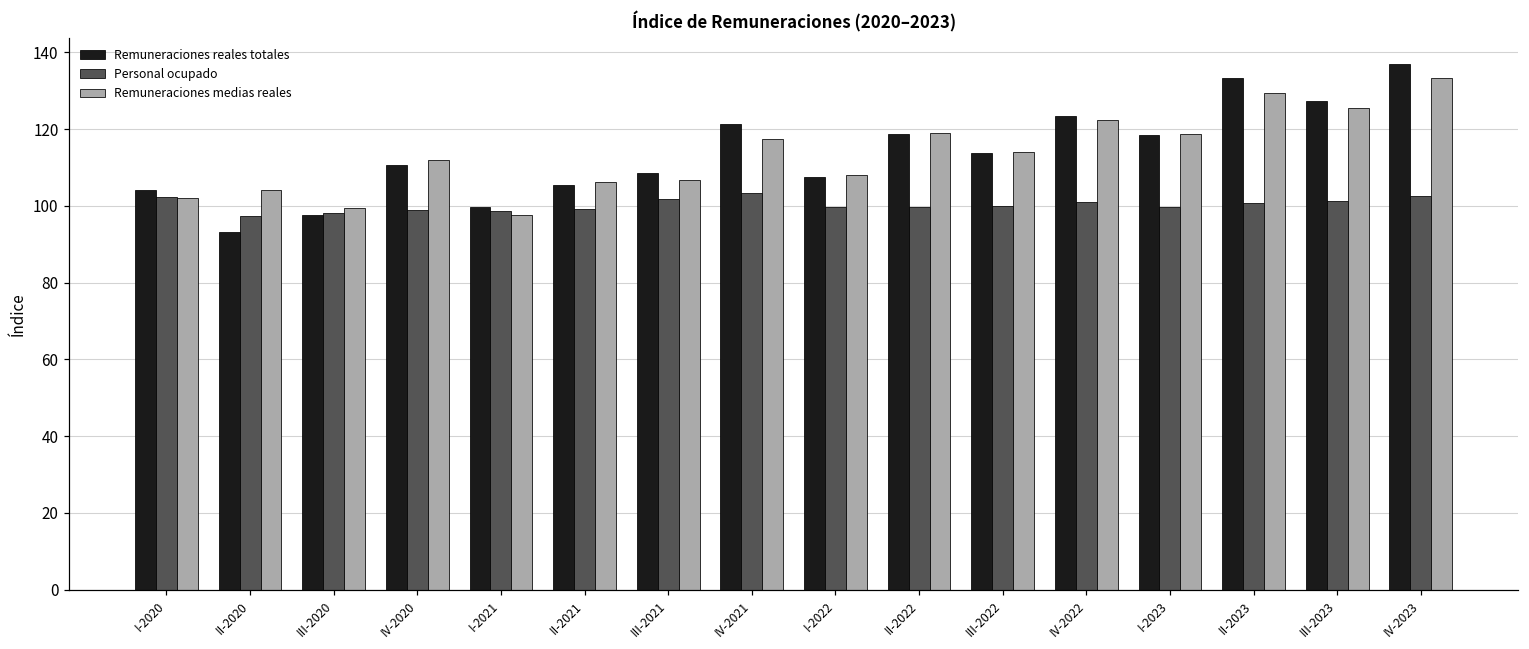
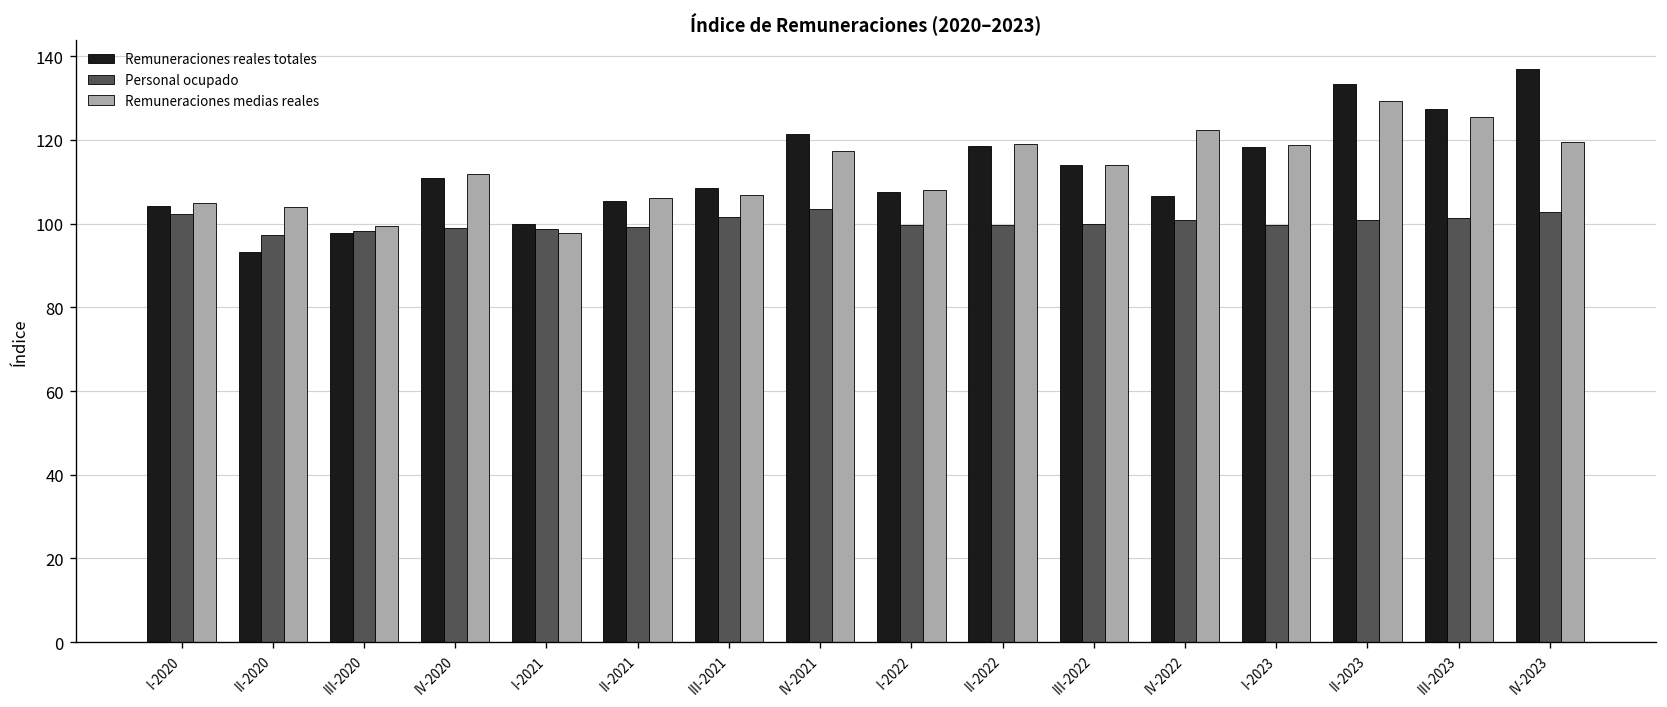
  {
    "Remuneraciones reales totales": {
      "I-2020": 104,
      "II-2020": 93,
      "III-2020": 98,
      "IV-2020": 111,
      "I-2021": 100,
      "II-2021": 105,
      "III-2021": 109,
      "IV-2021": 121,
      "I-2022": 108,
      "II-2022": 119,
      "III-2022": 114,
-     "IV-2022": 124,
+     "IV-2022": 106,
      "I-2023": 118,
      "II-2023": 133,
      "III-2023": 127,
      "IV-2023": 137
    },
    "Personal ocupado": {
      "I-2020": 102,
      "II-2020": 97,
      "III-2020": 98,
      "IV-2020": 99,
      "I-2021": 99,
      "II-2021": 99,
      "III-2021": 102,
      "IV-2021": 103,
      "I-2022": 100,
      "II-2022": 100,
      "III-2022": 100,
      "IV-2022": 101,
      "I-2023": 100,
      "II-2023": 101,
      "III-2023": 101,
      "IV-2023": 103
    },
    "Remuneraciones medias reales": {
-     "I-2020": 102,
+     "I-2020": 105,
      "II-2020": 104,
      "III-2020": 100,
      "IV-2020": 112,
      "I-2021": 98,
      "II-2021": 106,
      "III-2021": 107,
      "IV-2021": 117,
      "I-2022": 108,
      "II-2022": 119,
      "III-2022": 114,
      "IV-2022": 122,
      "I-2023": 119,
      "II-2023": 129,
      "III-2023": 126,
-     "IV-2023": 133
+     "IV-2023": 120
    }
  }
